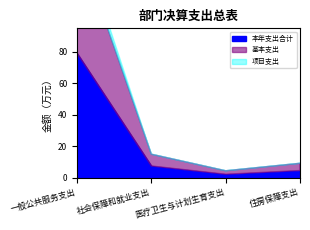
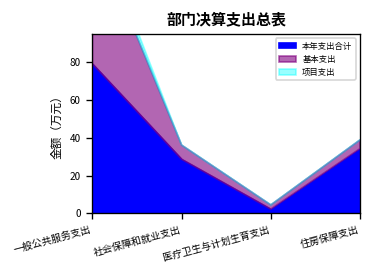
  {
    "本年支出合计": {
      "一般公共服务支出": 79,
-     "社会保障和就业支出": 7,
+     "社会保障和就业支出": 29,
      "医疗卫生与计划生育支出": 2,
-     "住房保障支出": 5
+     "住房保障支出": 34
    }
  }
